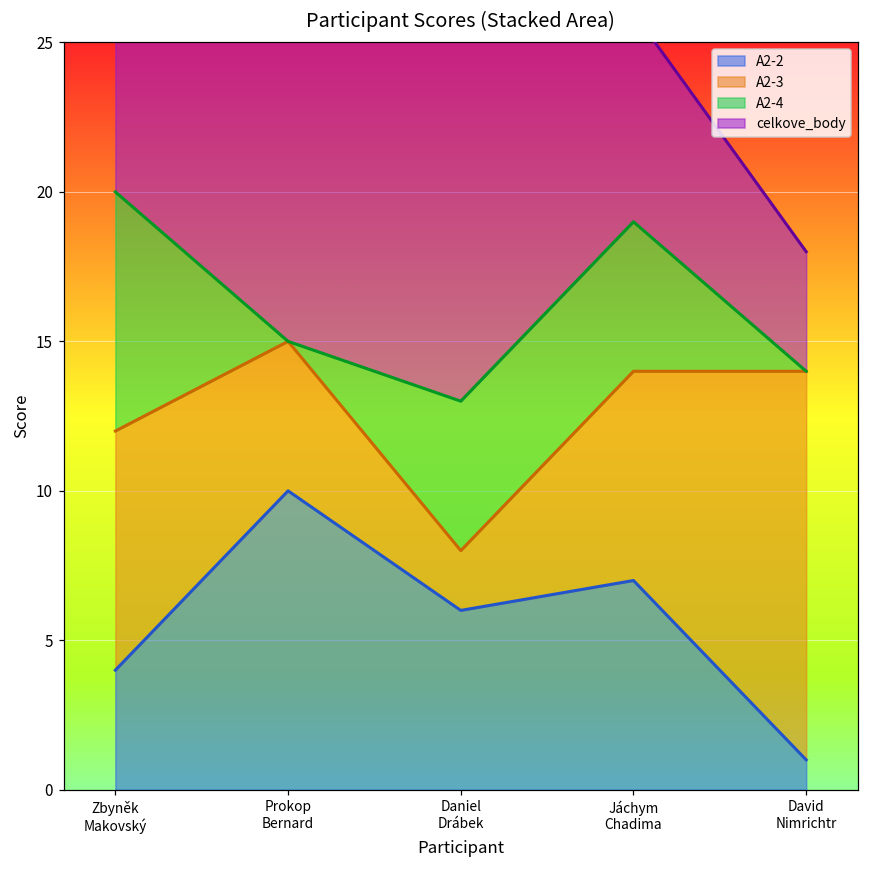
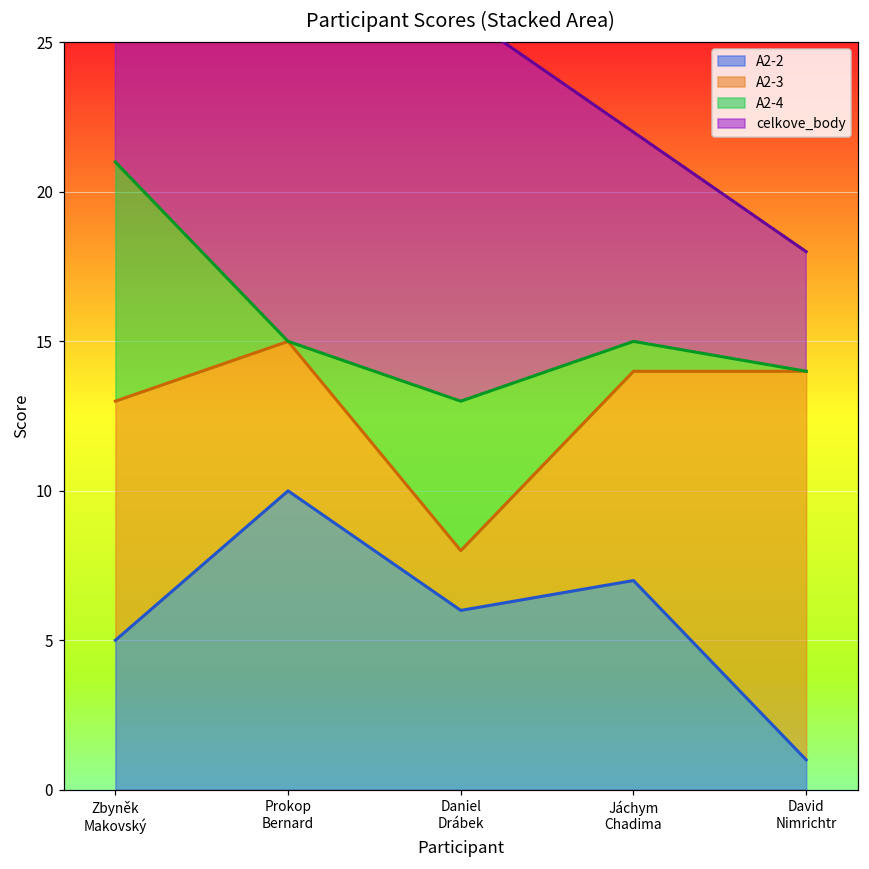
  {
    "A2-2": {
-     "Zbyněk Makovský": 4,
+     "Zbyněk Makovský": 5,
      "Prokop Bernard": 10,
      "Daniel Drábek": 6,
      "Jáchym Chadima": 7,
      "David Nimrichtr": 1
    },
    "A2-3": {
      "Zbyněk Makovský": 8,
      "Daniel Drábek": 2,
      "Jáchym Chadima": 7
    },
    "A2-4": {
      "Zbyněk Makovský": 8,
      "Daniel Drábek": 5,
-     "Jáchym Chadima": 5
+     "Jáchym Chadima": 1
    },
    "celkove_body": {
      "David Nimrichtr": 4
    }
  }
